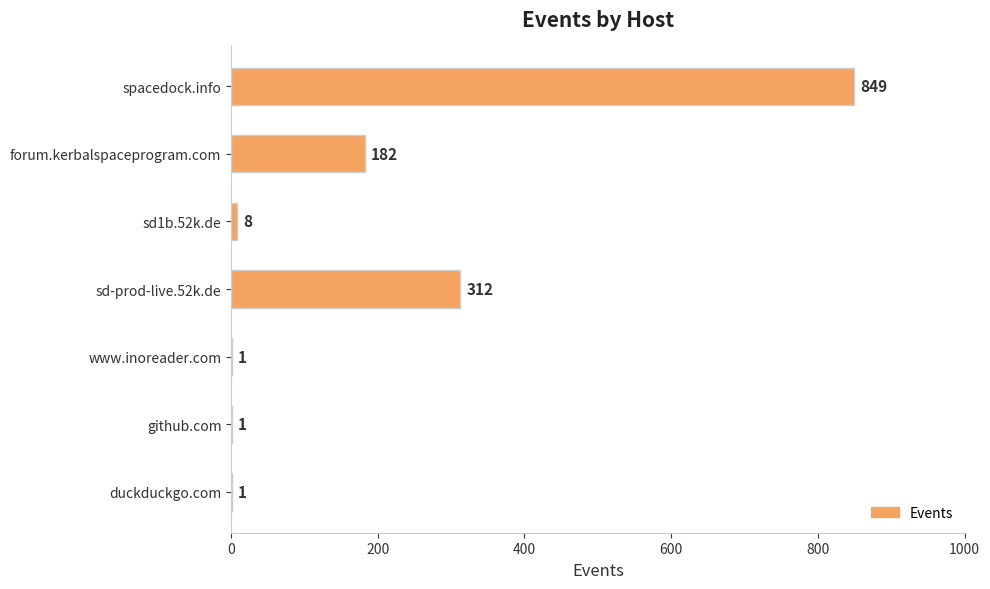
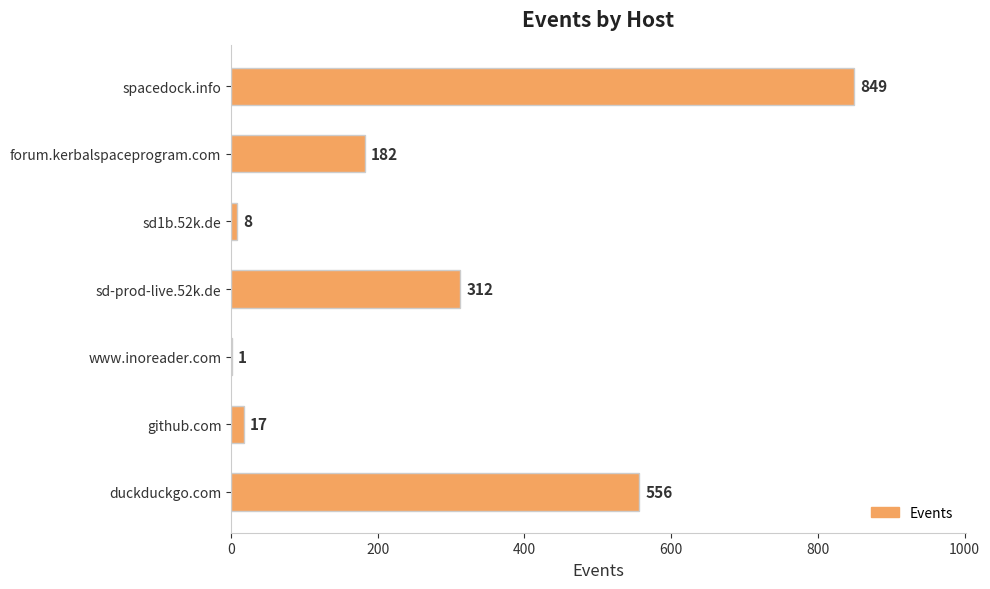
  {
    "spacedock.info": 849,
    "forum.kerbalspaceprogram.com": 182,
    "sd1b.52k.de": 8,
    "sd-prod-live.52k.de": 312,
    "www.inoreader.com": 1,
-   "github.com": 1,
-   "duckduckgo.com": 1
+   "github.com": 17,
+   "duckduckgo.com": 556
  }
